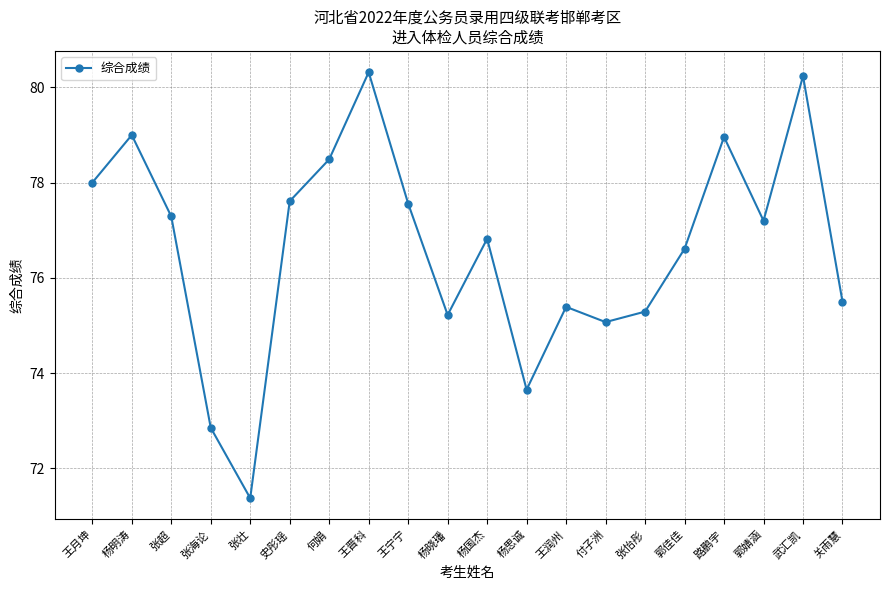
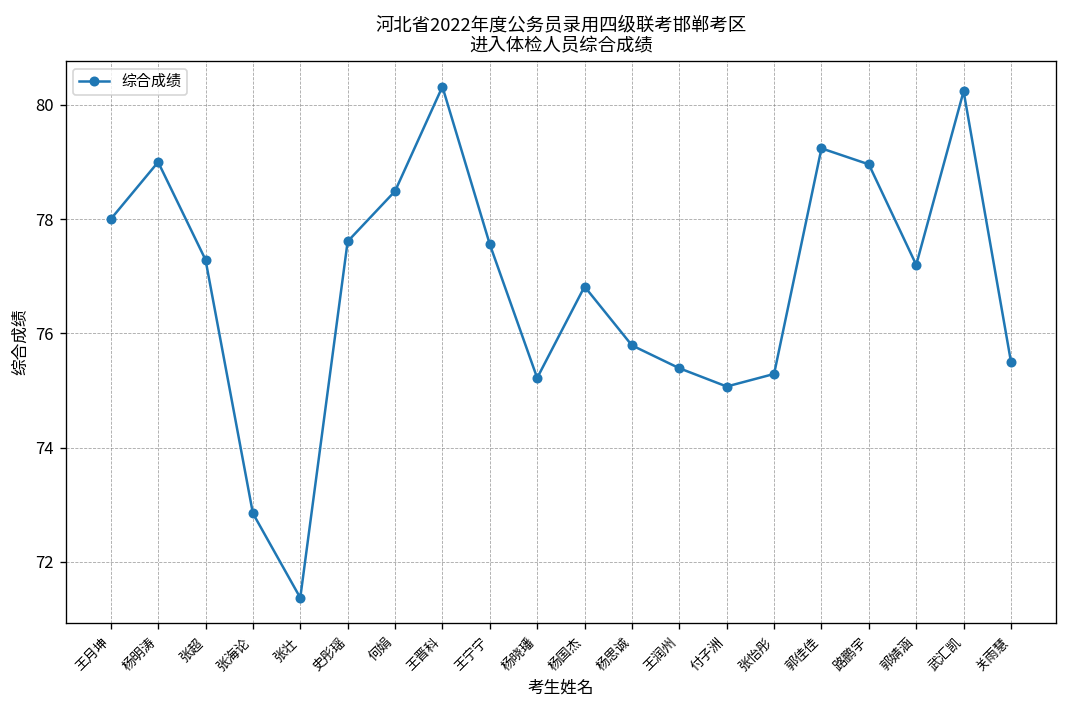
  {
    "王月坤": 78.0,
    "杨明涛": 79.0,
    "张超": 77.3,
    "张海论": 72.9,
    "张壮": 71.4,
    "史彤瑶": 77.6,
    "何娟": 78.5,
    "王晋科": 80.3,
    "王宁宁": 77.6,
    "杨晓璠": 75.2,
    "杨国杰": 76.8,
-   "杨思诚": 73.7,
+   "杨思诚": 75.8,
    "王润州": 75.4,
    "付子洲": 75.1,
    "张怡彤": 75.3,
-   "郭佳佳": 76.6,
+   "郭佳佳": 79.2,
    "路鹏宇": 79.0,
    "郭婧涵": 77.2,
    "武汇凯": 80.2,
    "关雨慧": 75.5
  }
